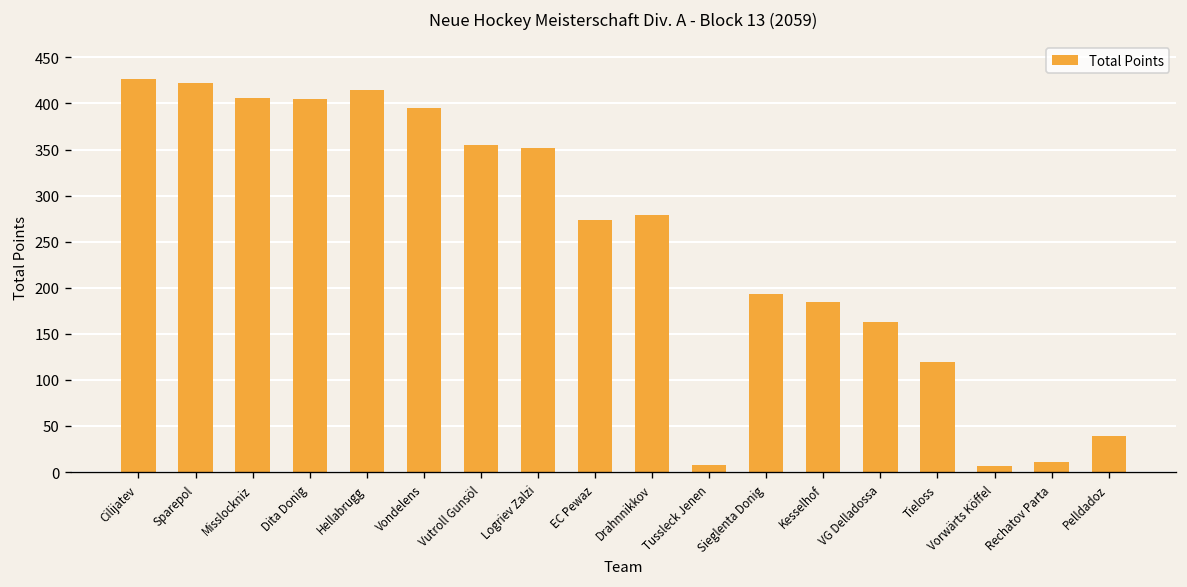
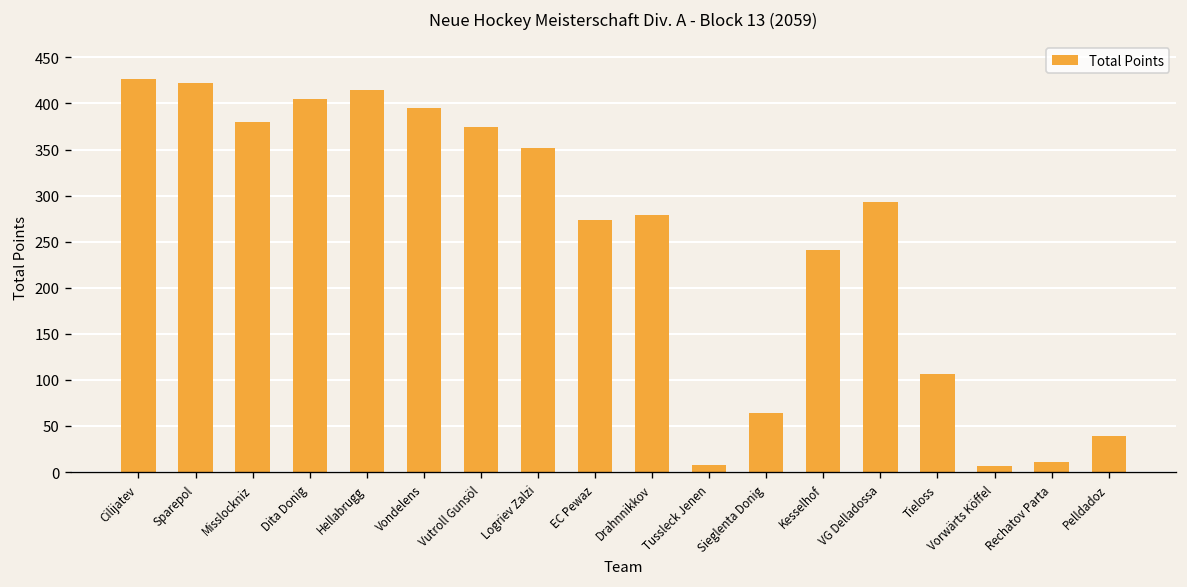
  {
    "Cilijatev": 430,
    "Sparepol": 420,
-   "Misslockniz": 410,
+   "Misslockniz": 380,
    "Dita Donig": 410,
    "Hellabrugg": 420,
    "Vondelens": 400,
-   "Vutroll Gunsöl": 360,
+   "Vutroll Gunsöl": 380,
    "Logriev Zalzi": 350,
    "EC Pewaz": 270,
    "Drahnnikkov": 280,
    "Tussleck Jenen": 10,
-   "Sieglenta Donig": 190,
-   "Kesselhof": 190,
-   "VG Delladossa": 160,
-   "Tieloss": 120,
+   "Sieglenta Donig": 60,
+   "Kesselhof": 240,
+   "VG Delladossa": 290,
+   "Tieloss": 110,
    "Vorwärts Köffel": 10,
    "Rechatov Parta": 10,
    "Pelldadoz": 40
  }
